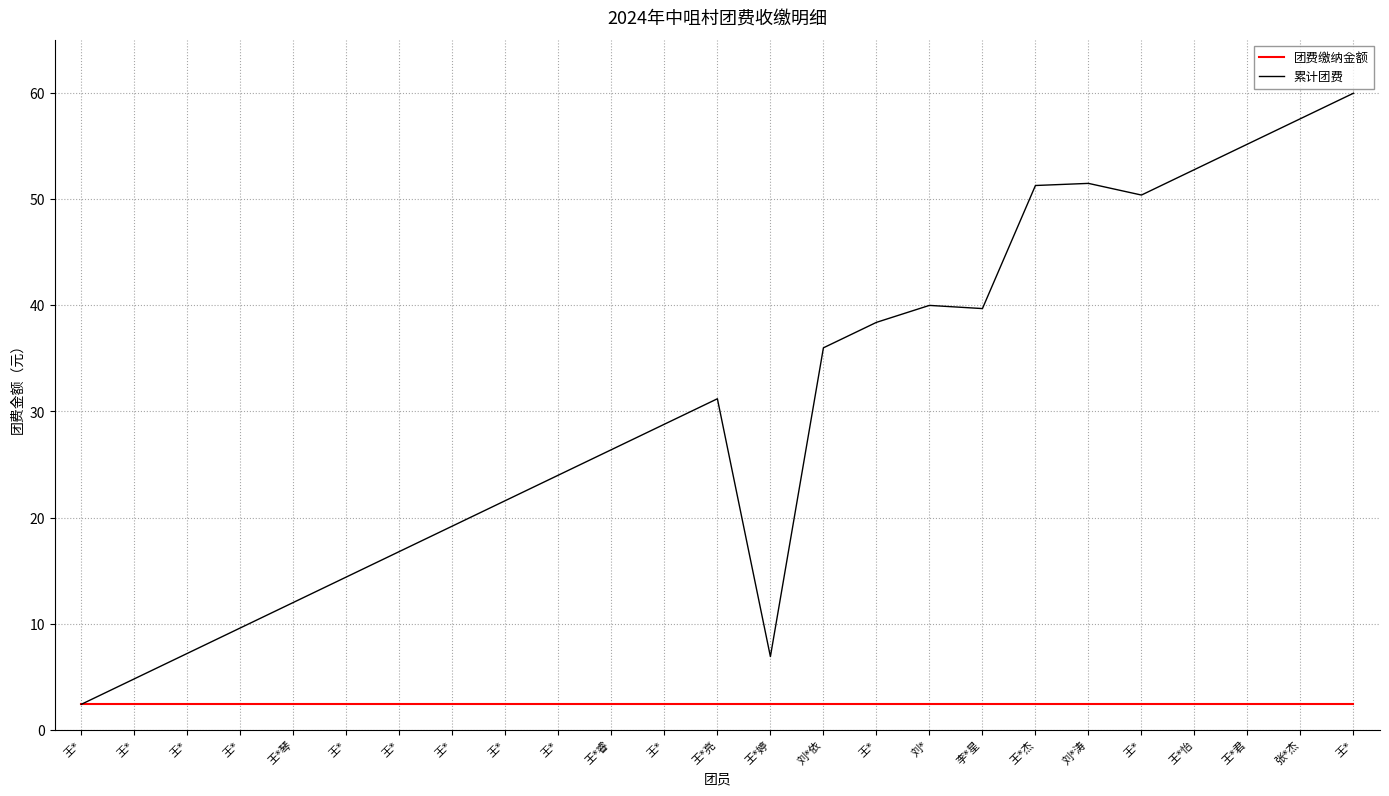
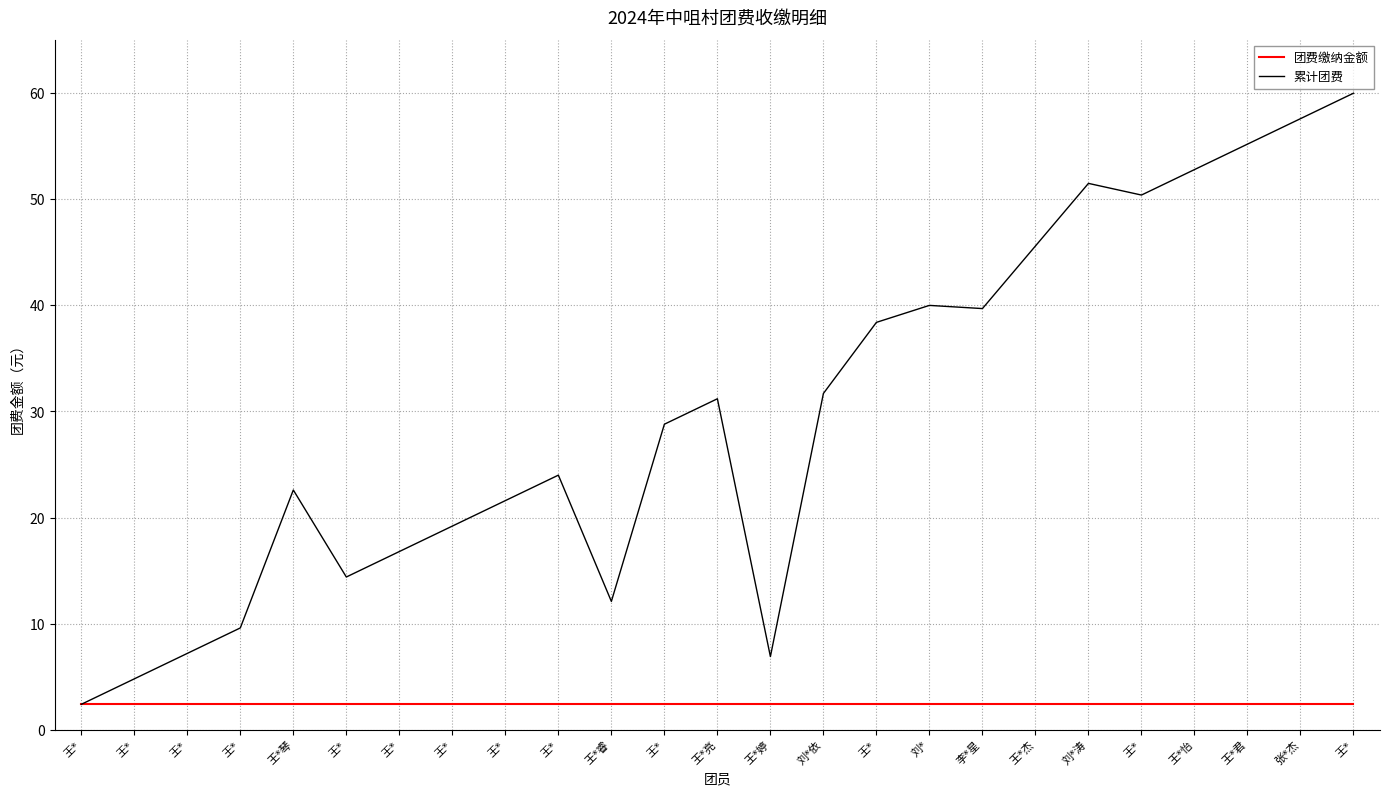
  {
    "团费缴纳金额": {
      "王*琴": 2.4,
      "王*睿": 2.4,
      "王*亮": 2.4,
      "王*婷": 2.4,
      "刘*依": 2.4,
      "刘*": 2.4,
      "李*星": 2.4,
      "王*杰": 2.4,
      "刘*涛": 2.4,
      "王*怡": 2.4,
      "王*君": 2.4,
      "张*杰": 2.4
    },
    "累计团费": {
-     "王*琴": 12.0,
-     "王*睿": 26.4,
+     "王*琴": 22.6,
+     "王*睿": 12.1,
      "王*亮": 31.2,
      "王*婷": 6.9,
-     "刘*依": 36.0,
+     "刘*依": 31.7,
      "刘*": 40.0,
      "李*星": 39.7,
-     "王*杰": 51.3,
+     "王*杰": 45.6,
      "刘*涛": 51.5,
      "王*怡": 52.8,
      "王*君": 55.2,
      "张*杰": 57.6
    }
  }
